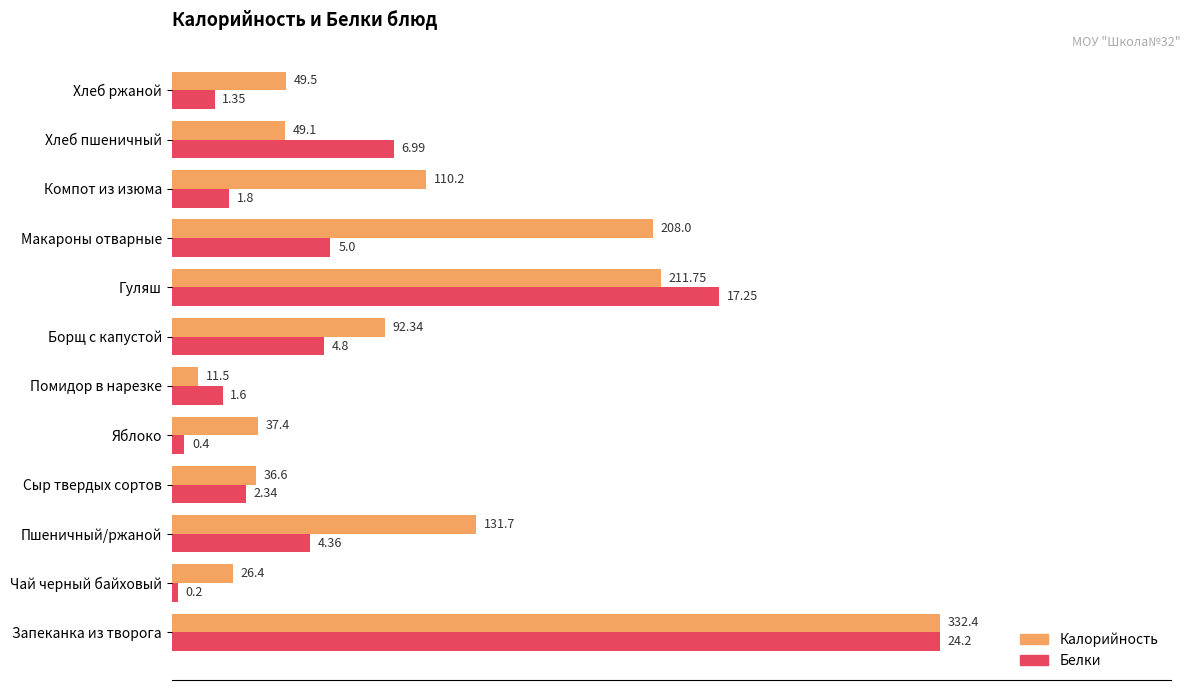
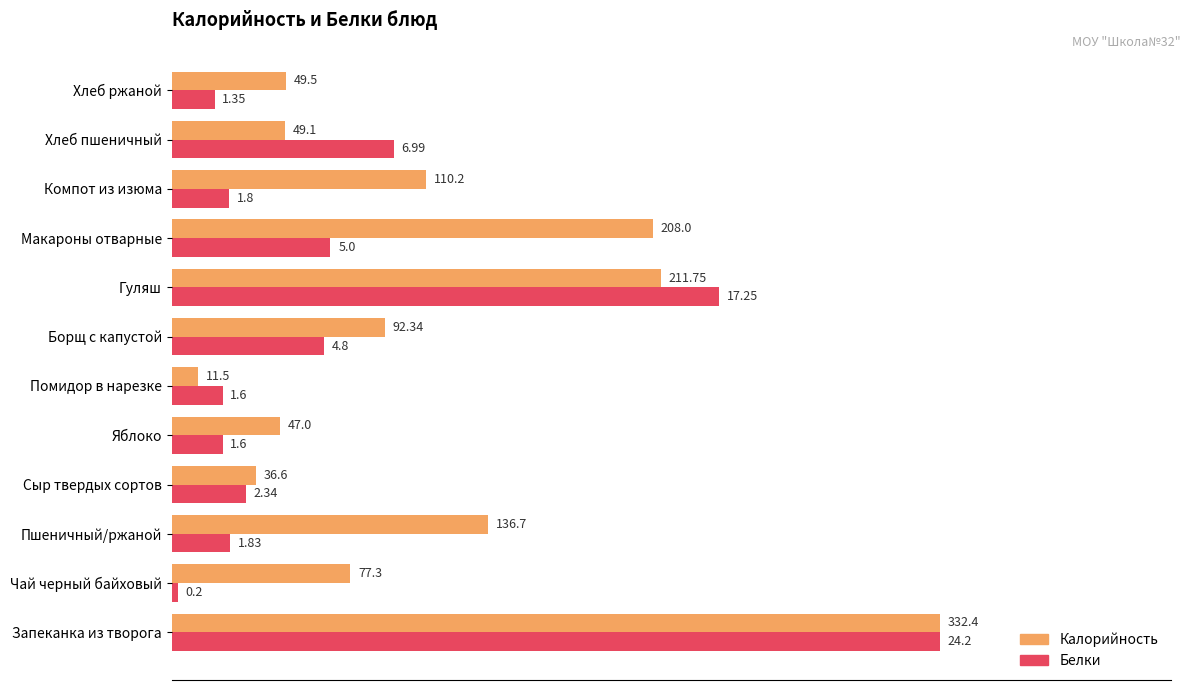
  {
    "Калорийность": {
-     "Яблоко": 37.4,
-     "Пшеничный/ржаной": 131.7,
-     "Чай черный байховый": 26.4
+     "Яблоко": 47.0,
+     "Пшеничный/ржаной": 136.7,
+     "Чай черный байховый": 77.3
    },
    "Белки": {
-     "Яблоко": 0.4,
-     "Пшеничный/ржаной": 4.36
+     "Яблоко": 1.6,
+     "Пшеничный/ржаной": 1.83
    }
  }
